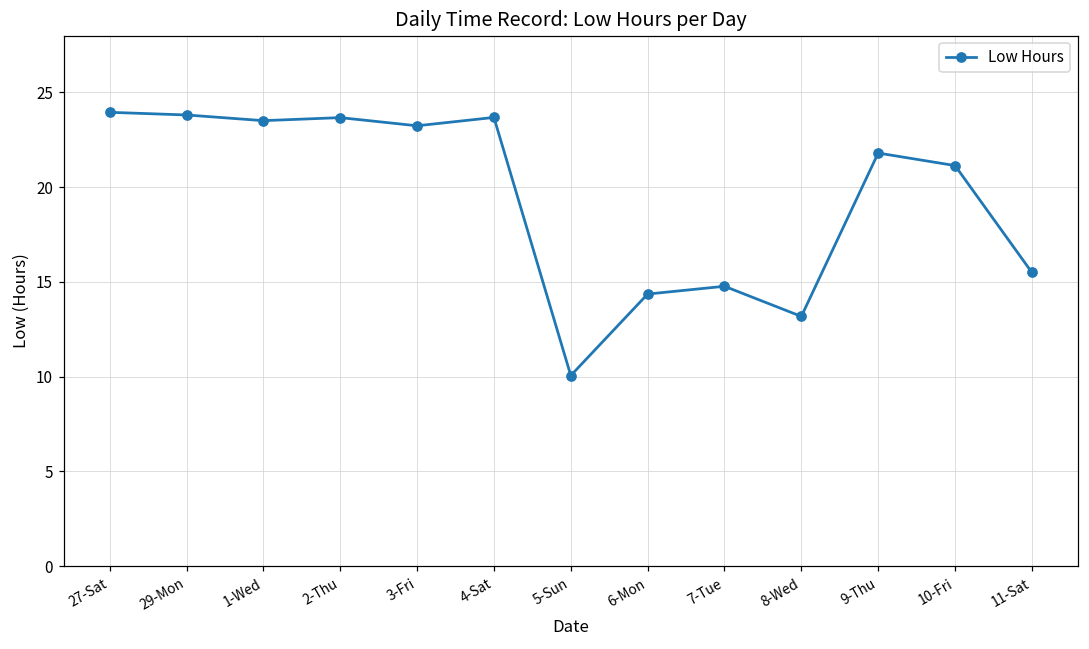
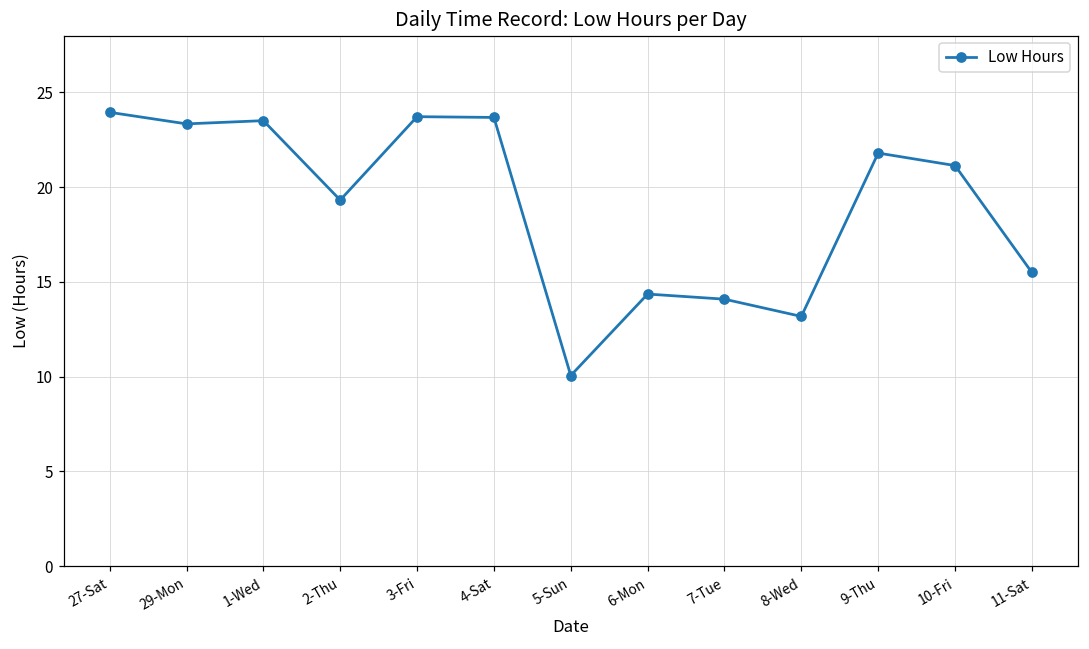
  {
    "27-Sat": 24.0,
-   "29-Mon": 23.8,
+   "29-Mon": 23.3,
    "1-Wed": 23.5,
-   "2-Thu": 23.7,
-   "3-Fri": 23.2,
+   "2-Thu": 19.3,
+   "3-Fri": 23.7,
    "4-Sat": 23.7,
    "5-Sun": 10.1,
    "6-Mon": 14.4,
-   "7-Tue": 14.8,
+   "7-Tue": 14.1,
    "8-Wed": 13.2,
    "9-Thu": 21.8,
    "10-Fri": 21.1,
    "11-Sat": 15.5
  }
